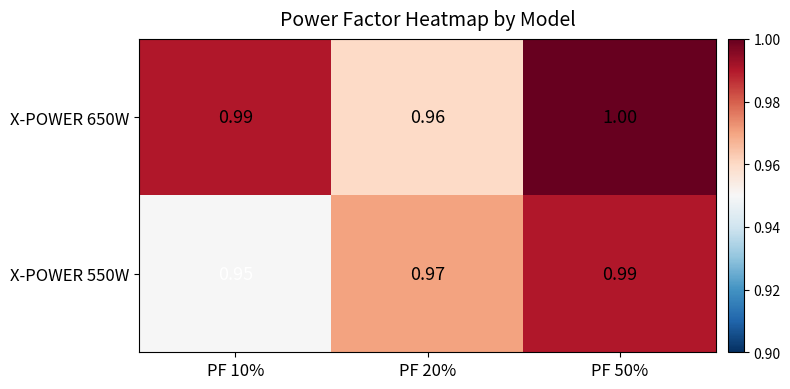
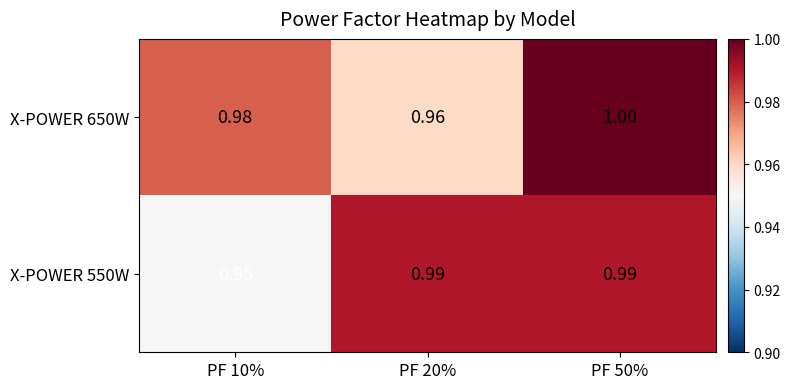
  {
    "X-POWER 650W": {
-     "PF 10%": 0.99,
+     "PF 10%": 0.98,
      "PF 20%": 0.96,
      "PF 50%": 1.00
    },
    "X-POWER 550W": {
-     "PF 20%": 0.97,
+     "PF 20%": 0.99,
      "PF 50%": 0.99
    }
  }
